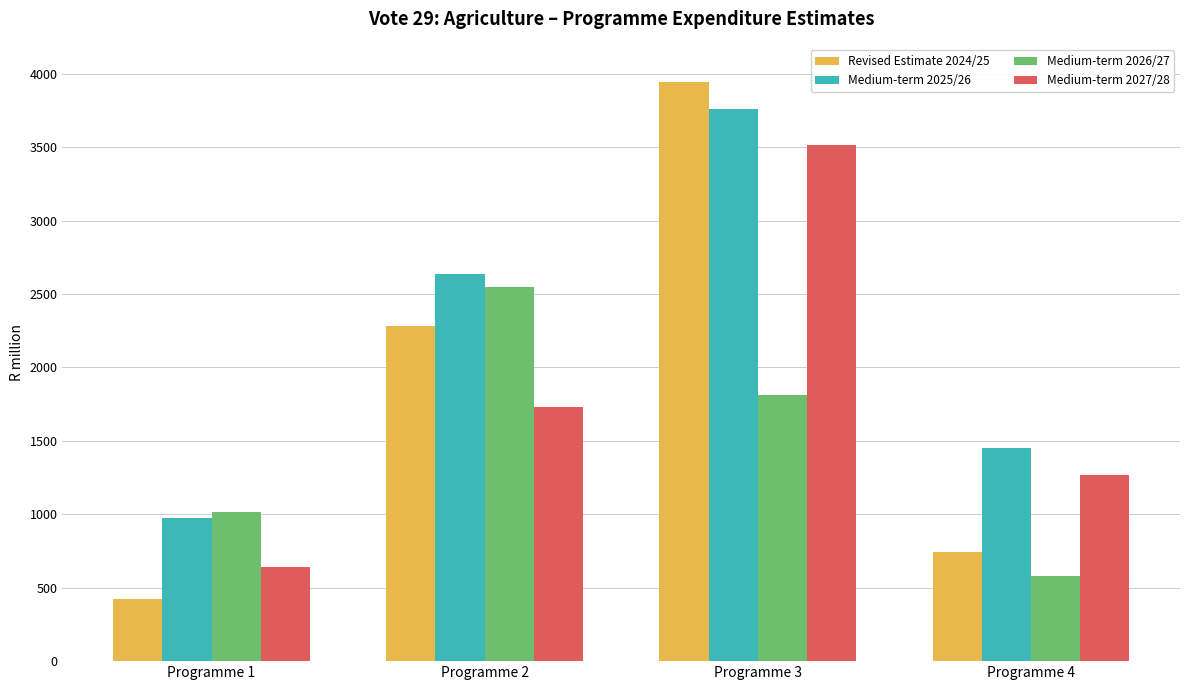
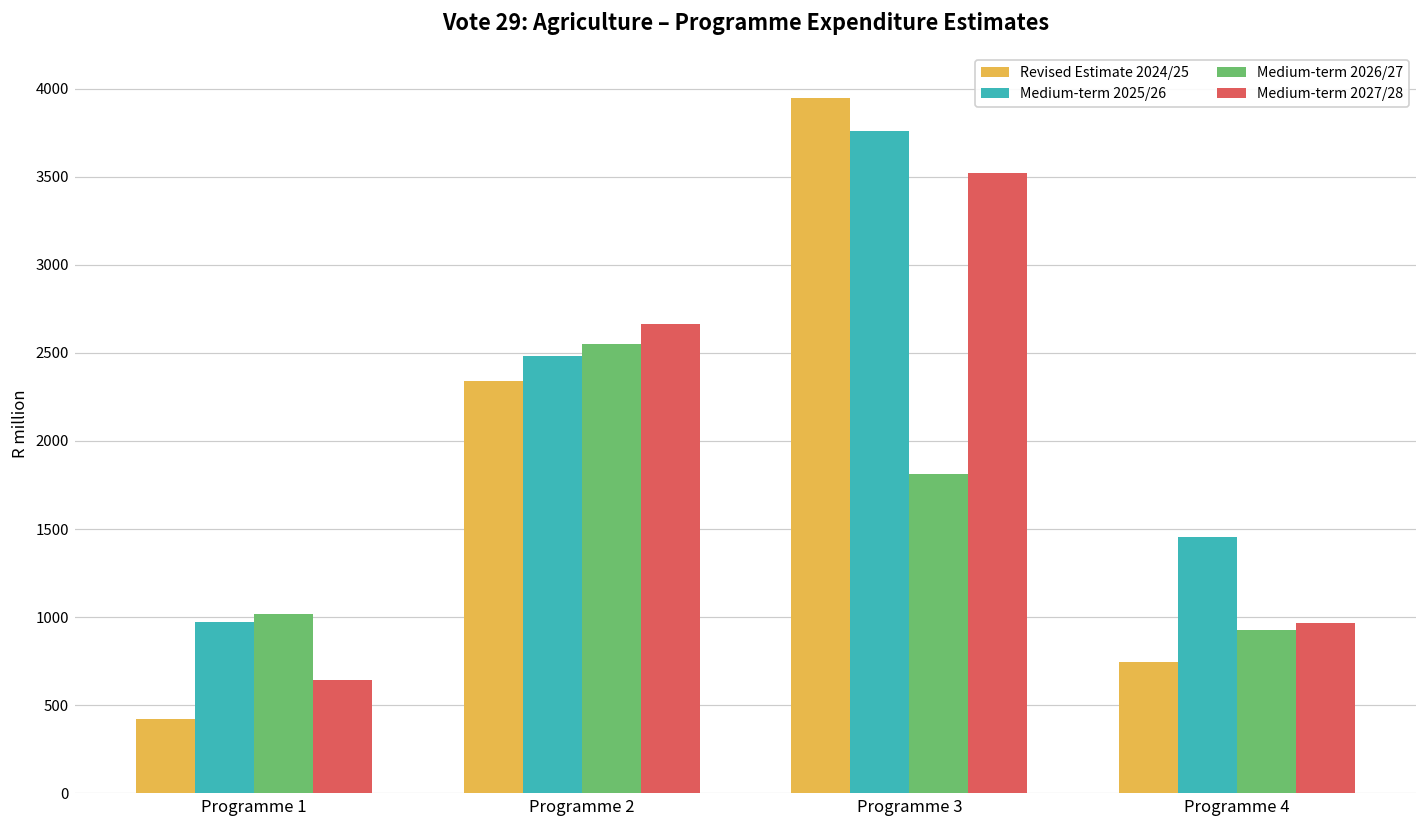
  {
    "Revised Estimate 2024/25": {
      "Programme 1": 420,
-     "Programme 2": 2280,
+     "Programme 2": 2340,
      "Programme 3": 3940,
      "Programme 4": 740
    },
    "Medium-term 2025/26": {
      "Programme 1": 970,
-     "Programme 2": 2640,
+     "Programme 2": 2480,
      "Programme 3": 3760,
      "Programme 4": 1450
    },
    "Medium-term 2026/27": {
      "Programme 1": 1020,
      "Programme 2": 2550,
      "Programme 3": 1810,
-     "Programme 4": 580
+     "Programme 4": 930
    },
    "Medium-term 2027/28": {
      "Programme 1": 640,
-     "Programme 2": 1730,
+     "Programme 2": 2670,
      "Programme 3": 3520,
-     "Programme 4": 1270
+     "Programme 4": 970
    }
  }
